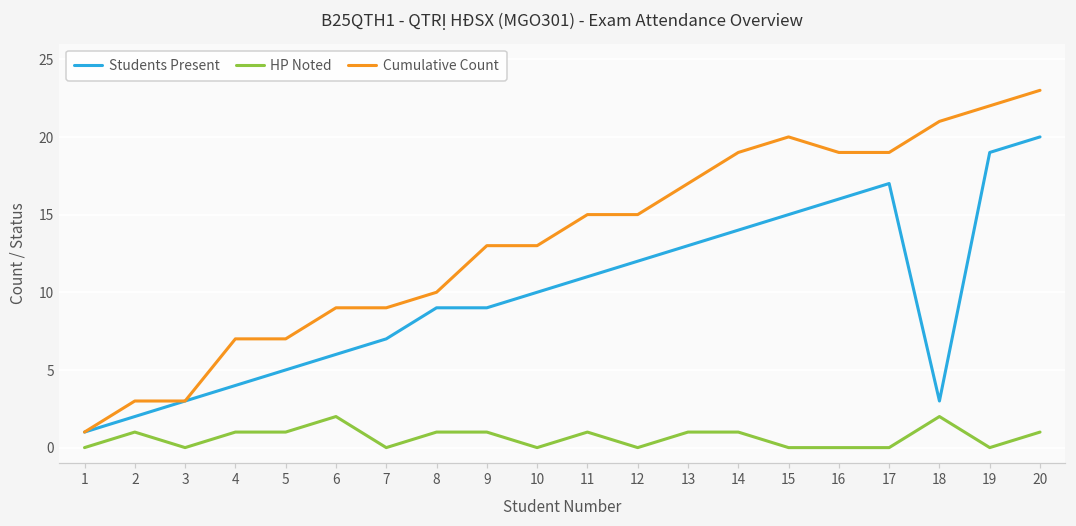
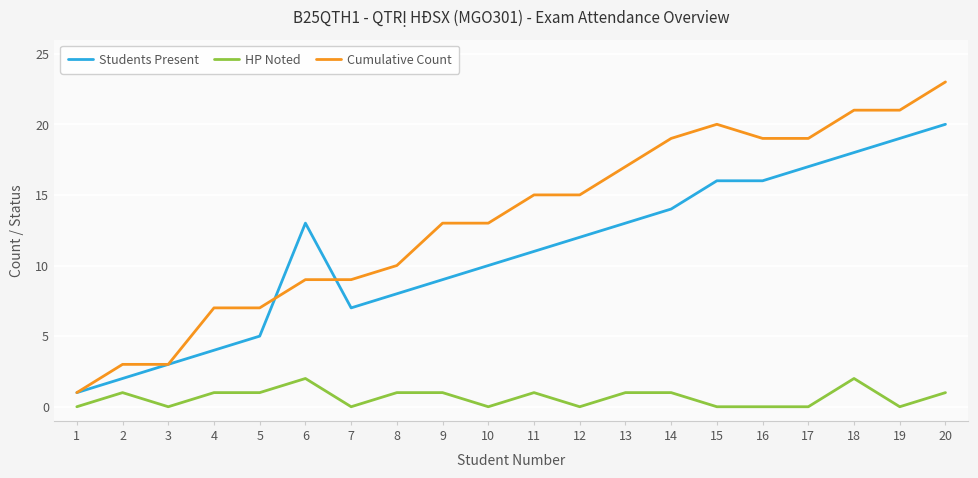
  {
    "Students Present": {
      "2": 2,
      "4": 4,
      "5": 5,
-     "6": 6,
+     "6": 13,
      "7": 7,
-     "8": 9,
+     "8": 8,
      "9": 9,
      "10": 10,
      "11": 11,
      "12": 12,
      "13": 13,
      "14": 14,
-     "15": 15,
+     "15": 16,
      "16": 16,
      "17": 17,
-     "18": 3,
+     "18": 18,
      "19": 19,
      "20": 20
    },
    "HP Noted": {
      "1": 0,
      "2": 1,
      "3": 0,
      "4": 1,
      "5": 1,
      "6": 2,
      "7": 0,
      "8": 1,
      "9": 1,
      "10": 0,
      "11": 1,
      "12": 0,
      "13": 1,
      "14": 1,
      "15": 0,
      "16": 0,
      "17": 0,
      "18": 2,
      "19": 0,
      "20": 1
    },
    "Cumulative Count": {
      "2": 3,
      "4": 7,
      "5": 7,
      "6": 9,
      "7": 9,
      "8": 10,
      "9": 13,
      "10": 13,
      "11": 15,
      "12": 15,
      "13": 17,
      "14": 19,
      "15": 20,
      "16": 19,
      "17": 19,
      "18": 21,
-     "19": 22,
+     "19": 21,
      "20": 23
    }
  }
